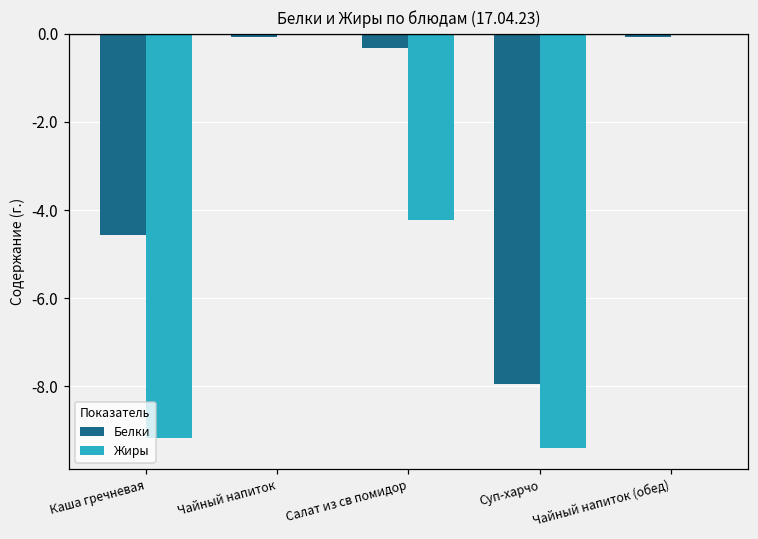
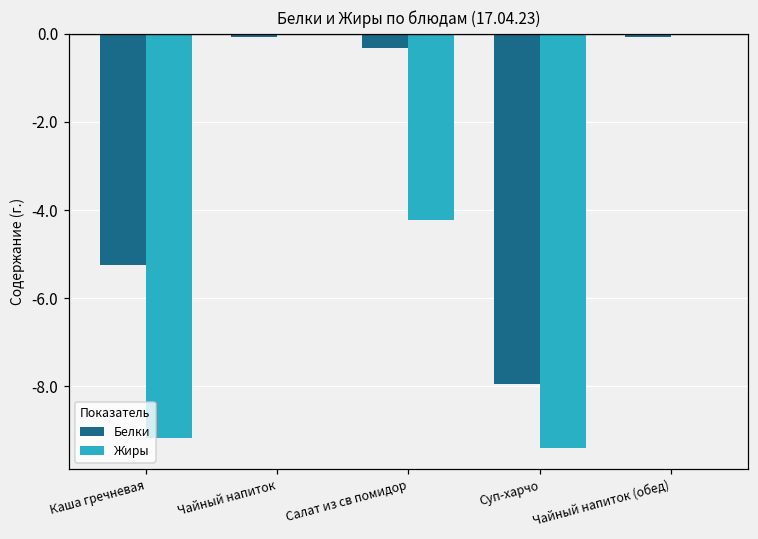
  {
    "Белки": {
-     "Каша гречневая": -4.6,
+     "Каша гречневая": -5.3,
      "Чайный напиток": -0.1,
      "Салат из св помидор": -0.3,
      "Суп-харчо": -8.0,
      "Чайный напиток (обед)": -0.1
    },
    "Жиры": {
      "Каша гречневая": -9.2,
      "Салат из св помидор": -4.2,
      "Суп-харчо": -9.4
    }
  }
